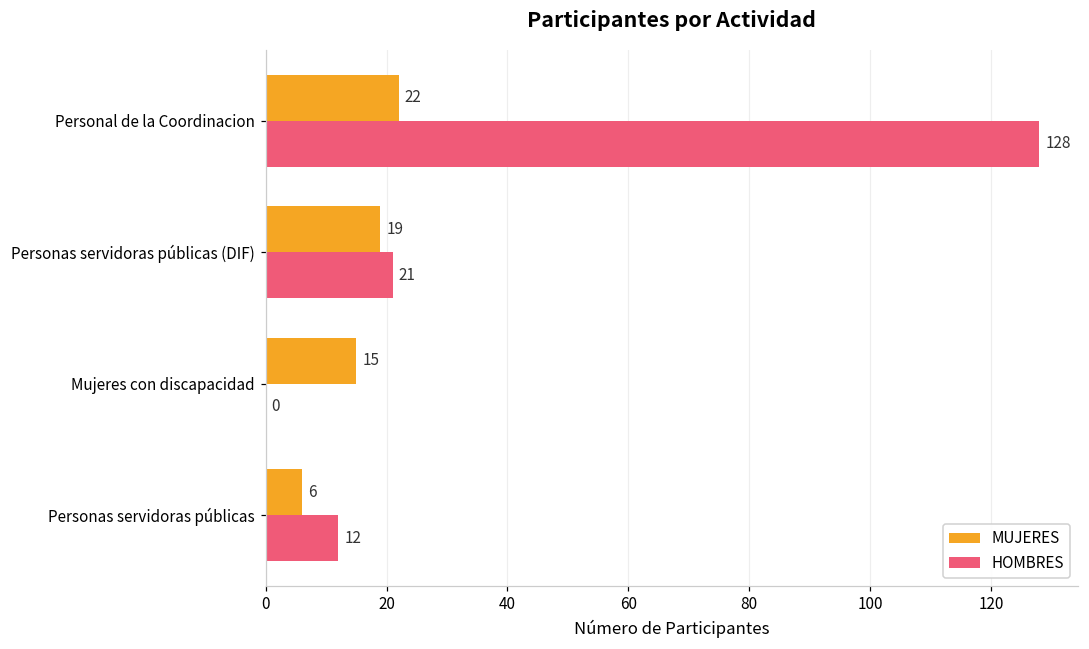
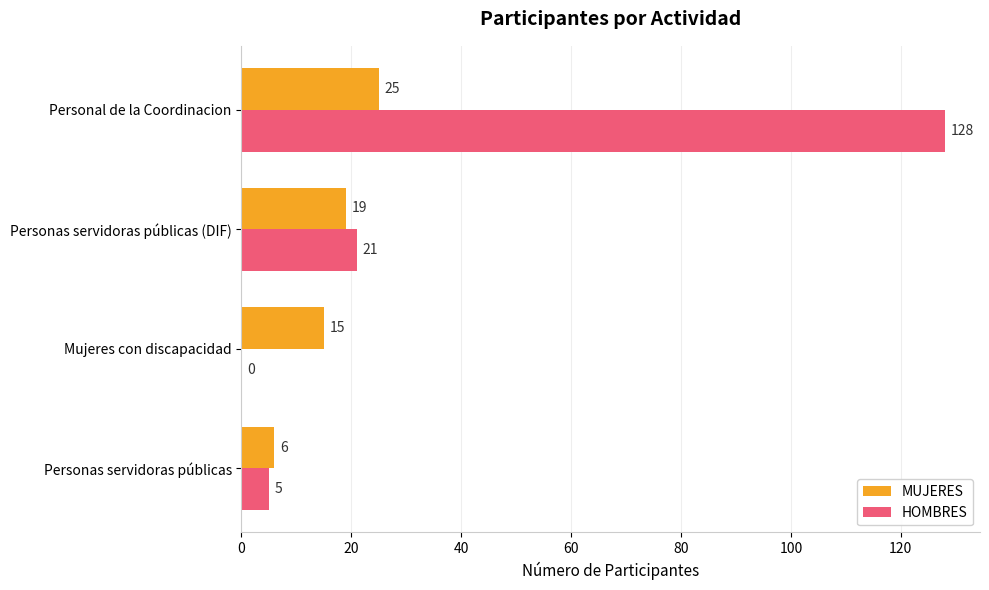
  {
    "MUJERES": {
-     "Personal de la Coordinacion": 22,
+     "Personal de la Coordinacion": 25,
      "Personas servidoras públicas (DIF)": 19,
      "Mujeres con discapacidad": 15,
      "Personas servidoras públicas": 6
    },
    "HOMBRES": {
      "Personal de la Coordinacion": 128,
      "Personas servidoras públicas (DIF)": 21,
      "Mujeres con discapacidad": 0,
-     "Personas servidoras públicas": 12
+     "Personas servidoras públicas": 5
    }
  }
